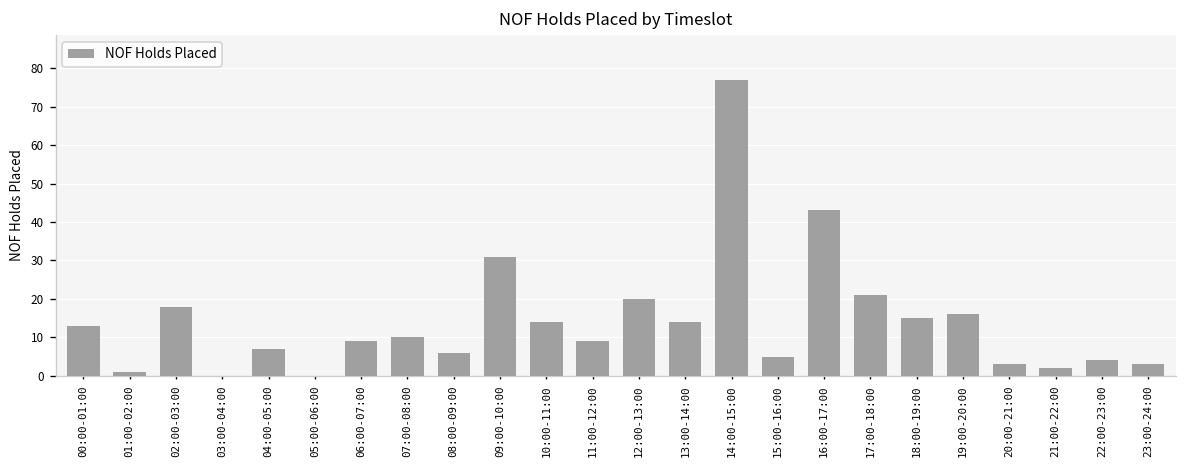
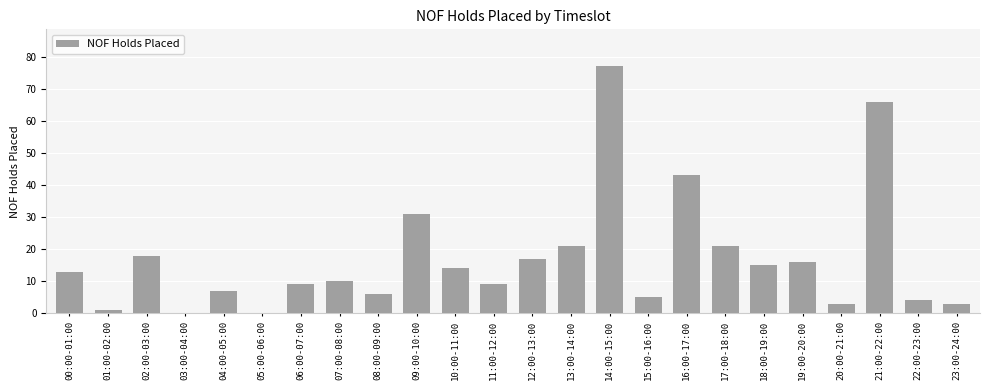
  {
    "00:00-01:00": 13,
    "01:00-02:00": 1,
    "02:00-03:00": 18,
    "03:00-04:00": 0,
    "04:00-05:00": 7,
    "05:00-06:00": 0,
    "06:00-07:00": 9,
    "07:00-08:00": 10,
    "08:00-09:00": 6,
    "09:00-10:00": 31,
    "10:00-11:00": 14,
    "11:00-12:00": 9,
-   "12:00-13:00": 20,
-   "13:00-14:00": 14,
+   "12:00-13:00": 17,
+   "13:00-14:00": 21,
    "14:00-15:00": 77,
    "15:00-16:00": 5,
    "16:00-17:00": 43,
    "17:00-18:00": 21,
    "18:00-19:00": 15,
    "19:00-20:00": 16,
    "20:00-21:00": 3,
-   "21:00-22:00": 2,
+   "21:00-22:00": 66,
    "22:00-23:00": 4,
    "23:00-24:00": 3
  }
